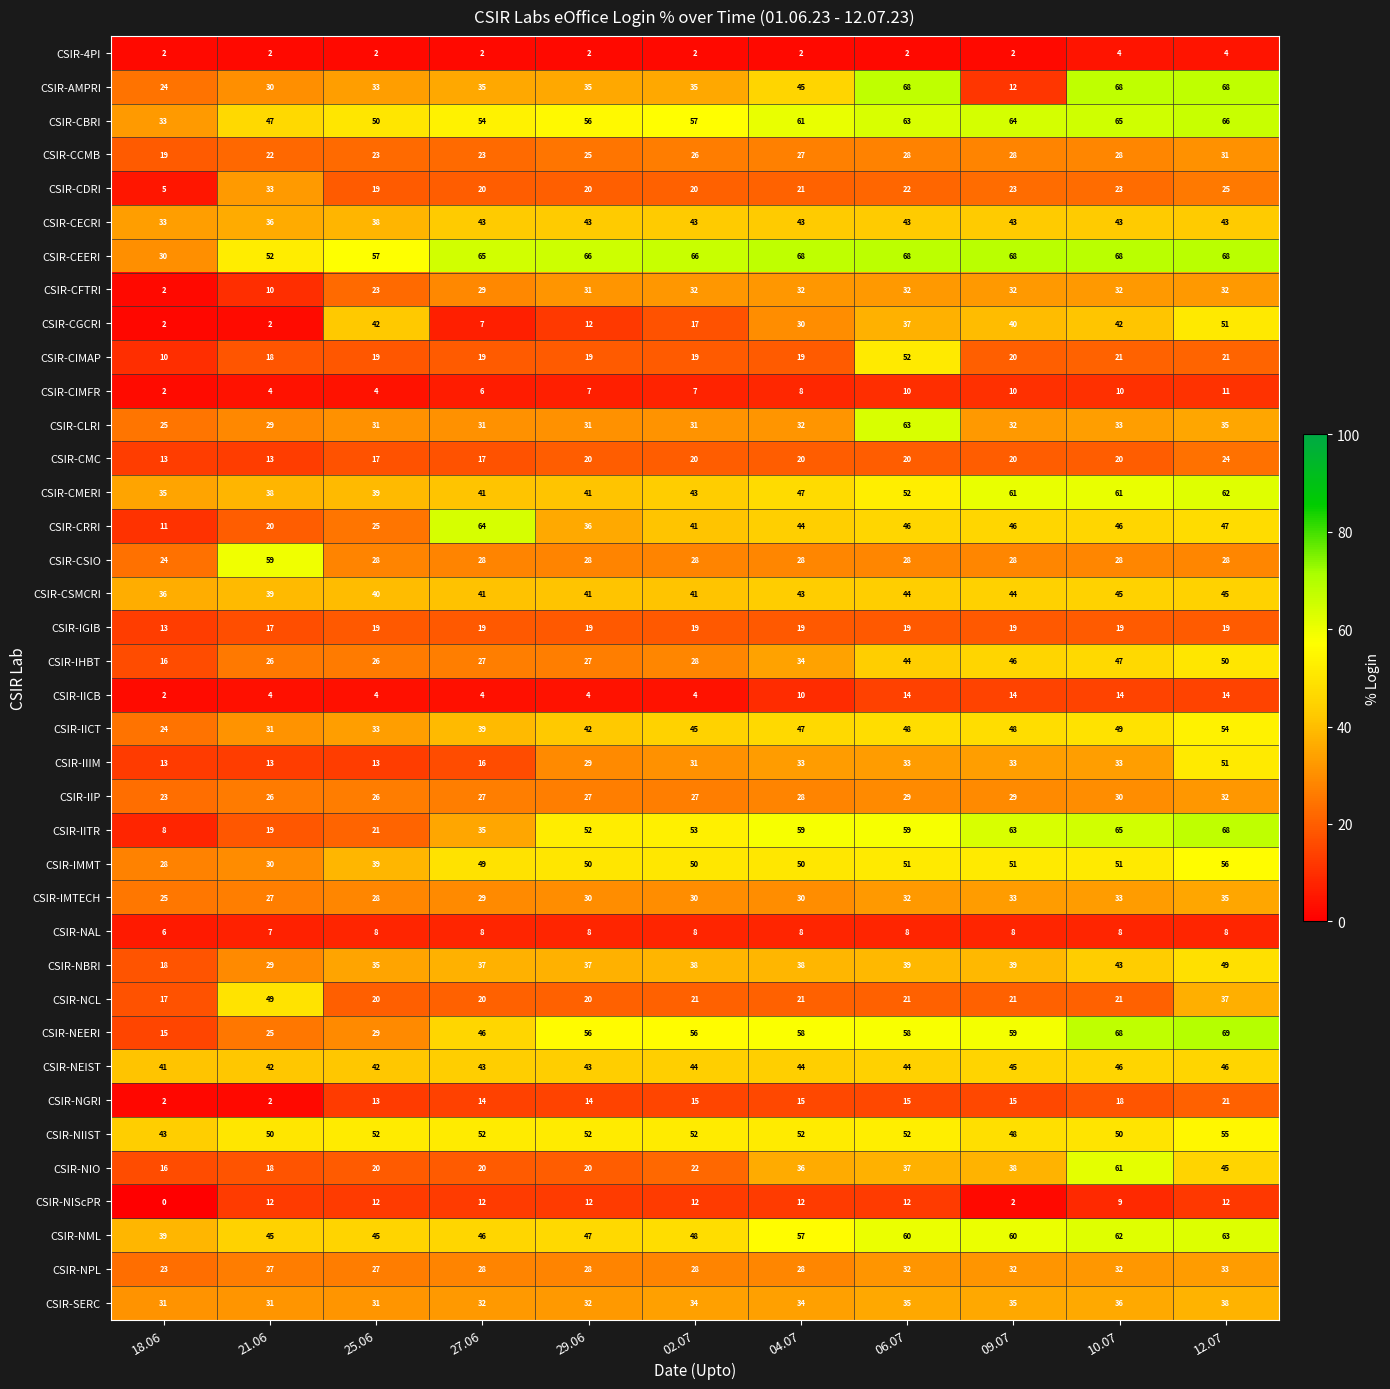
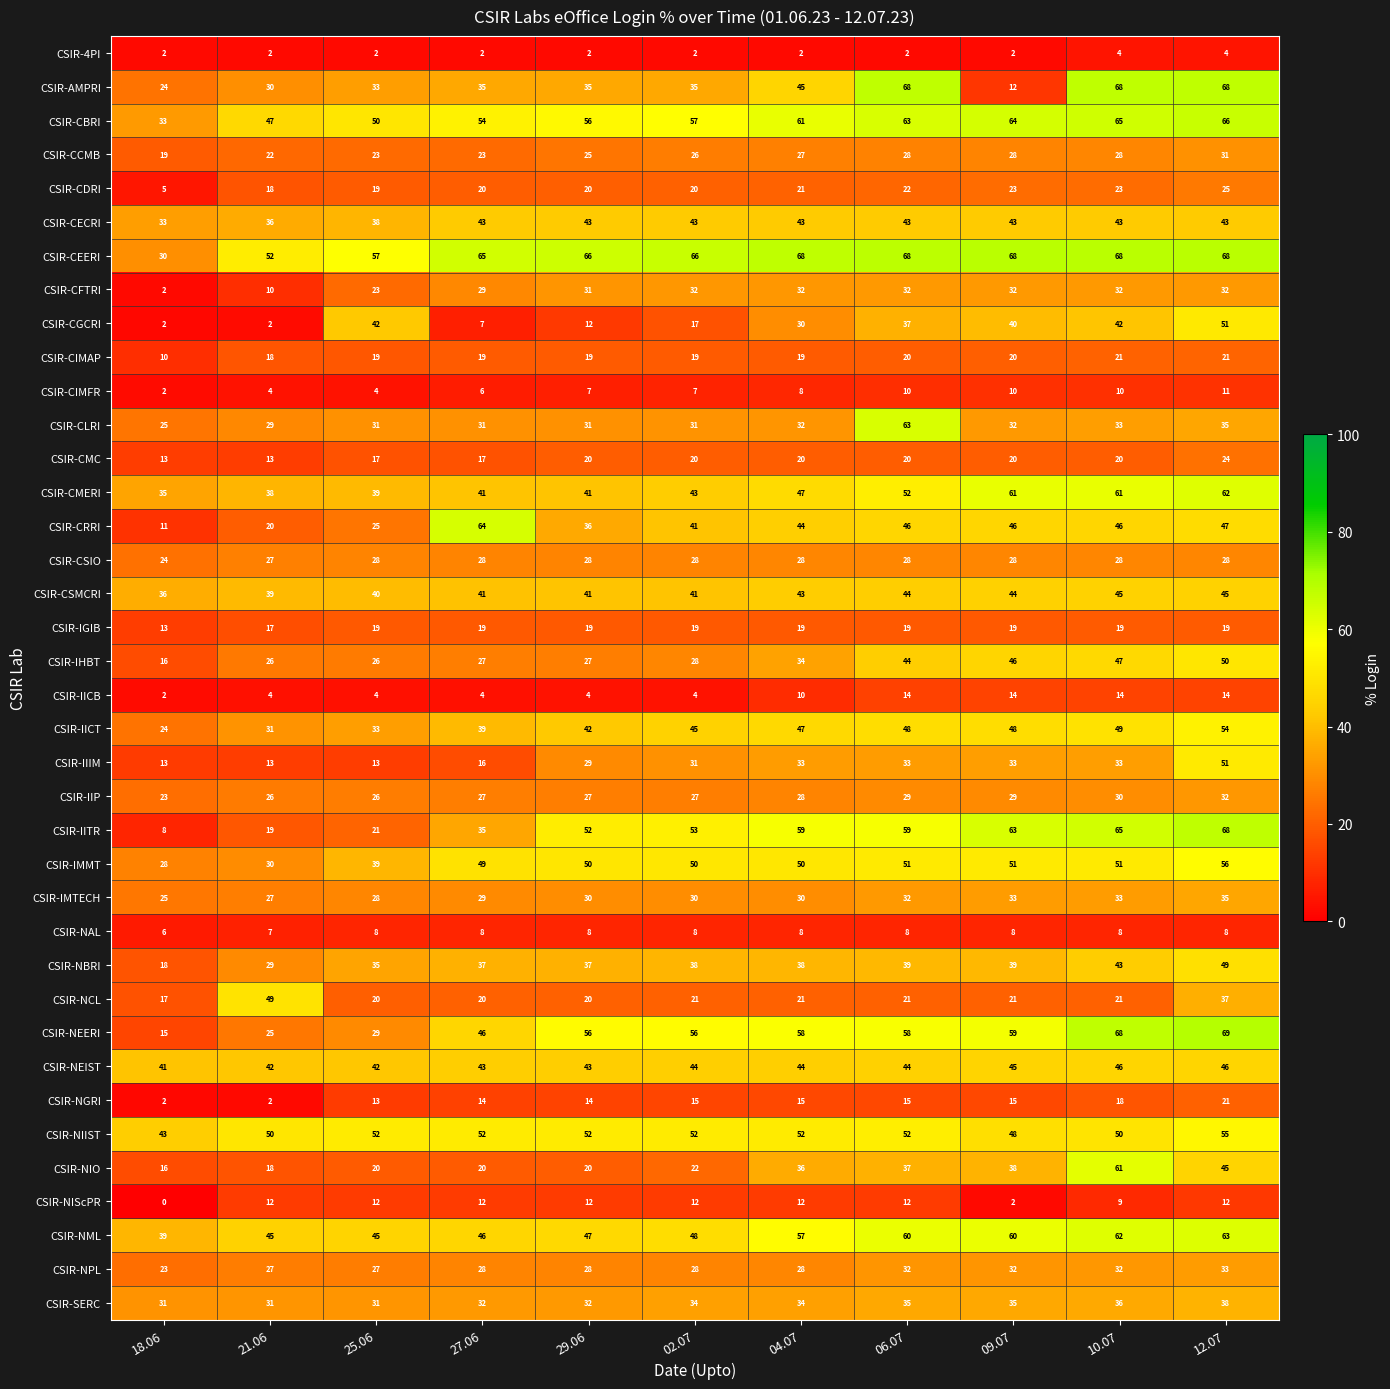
  {
    "CSIR-CDRI": {
      "18.06": 5,
-     "21.06": 33,
+     "21.06": 18,
      "25.06": 19,
      "27.06": 20,
      "29.06": 20,
      "02.07": 20,
      "04.07": 21,
      "06.07": 22,
      "09.07": 23,
      "10.07": 23,
      "12.07": 25
    },
    "CSIR-CIMAP": {
      "18.06": 10,
      "21.06": 18,
      "25.06": 19,
      "27.06": 19,
      "29.06": 19,
      "02.07": 19,
      "04.07": 19,
-     "06.07": 52,
+     "06.07": 20,
      "09.07": 20,
      "10.07": 21,
      "12.07": 21
    },
    "CSIR-CSIO": {
      "18.06": 24,
-     "21.06": 59,
+     "21.06": 27,
      "25.06": 28,
      "27.06": 28,
      "29.06": 28,
      "02.07": 28,
      "04.07": 28,
      "06.07": 28,
      "09.07": 28,
      "10.07": 28,
      "12.07": 28
    }
  }
